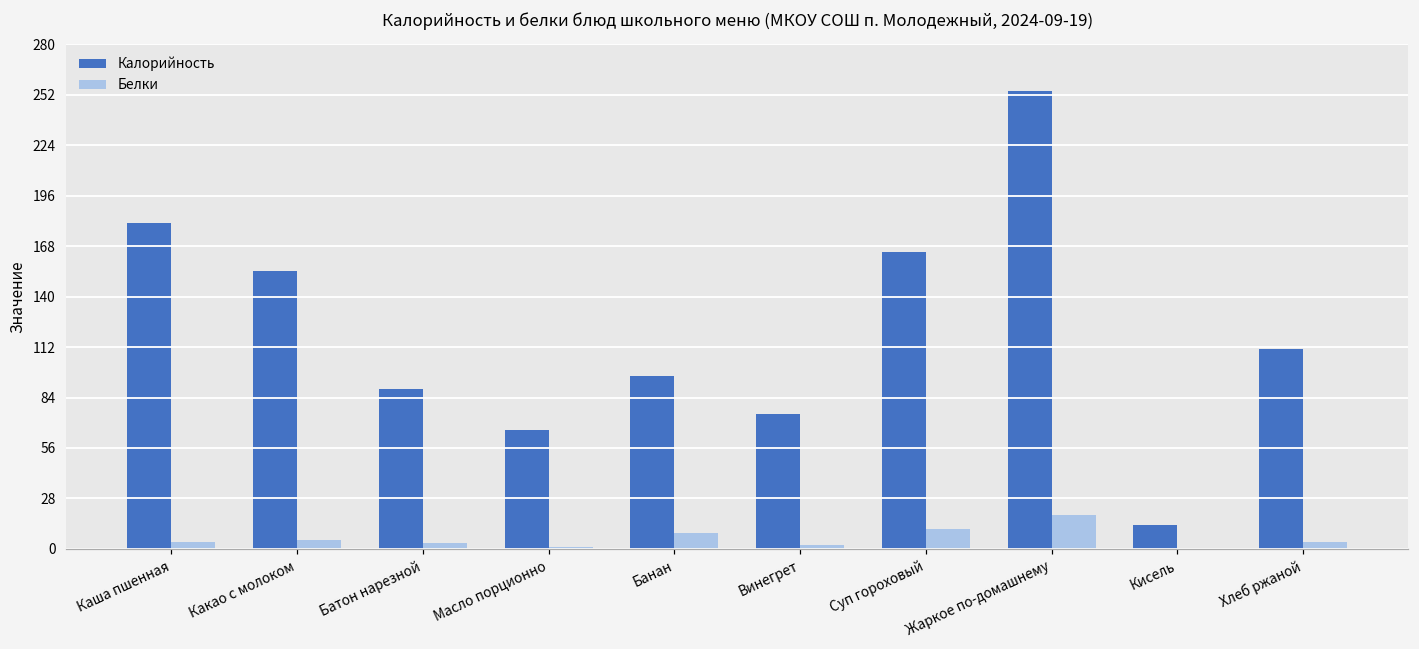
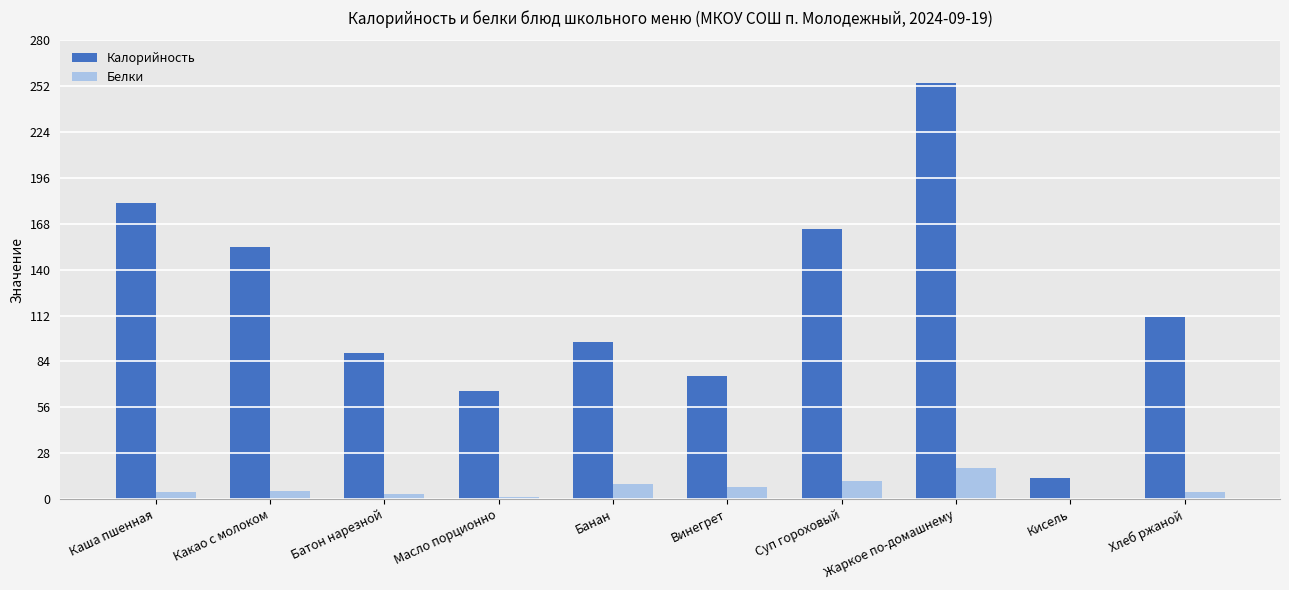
  {
    "Калорийность": {
      "Каша пшенная": 181,
      "Какао с молоком": 154,
      "Батон нарезной": 89,
      "Масло порционно": 66,
      "Банан": 96,
      "Винегрет": 75,
      "Суп гороховый": 165,
      "Жаркое по-домашнему": 254,
      "Кисель": 13,
      "Хлеб ржаной": 111
    },
    "Белки": {
      "Каша пшенная": 4,
      "Какао с молоком": 5,
      "Батон нарезной": 3,
      "Банан": 9,
-     "Винегрет": 2,
+     "Винегрет": 7,
      "Суп гороховый": 11,
      "Жаркое по-домашнему": 19,
      "Кисель": 0,
      "Хлеб ржаной": 4
    }
  }
